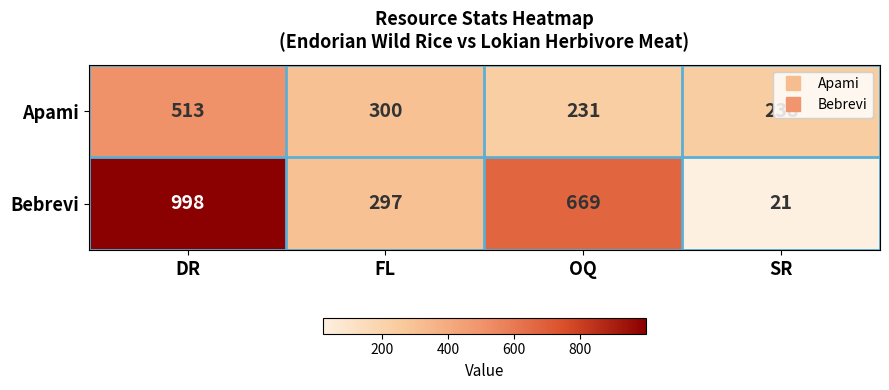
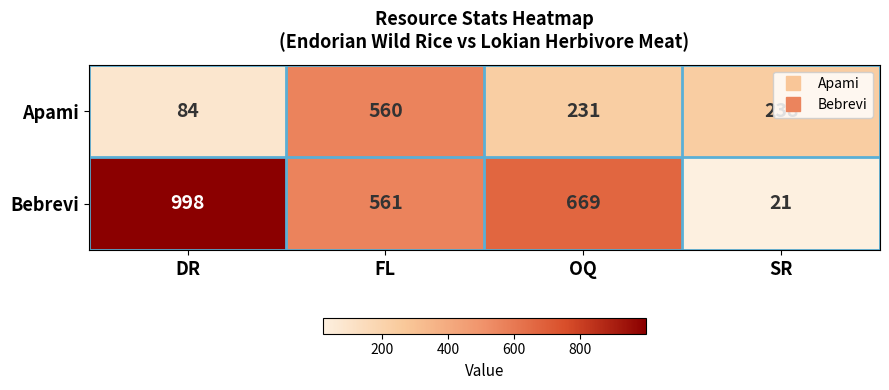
  {
    "Apami": {
-     "DR": 513,
-     "FL": 300,
+     "DR": 84,
+     "FL": 560,
      "OQ": 231
    },
    "Bebrevi": {
      "DR": 998,
-     "FL": 297,
+     "FL": 561,
      "OQ": 669,
      "SR": 21
    }
  }
